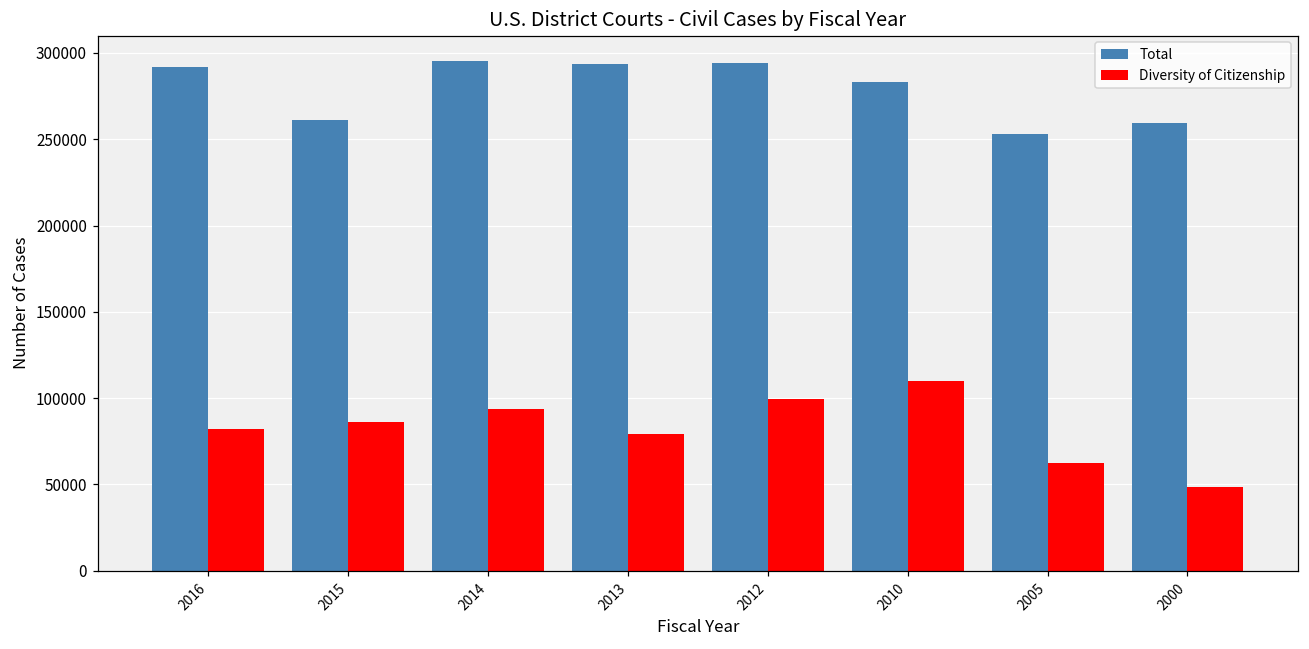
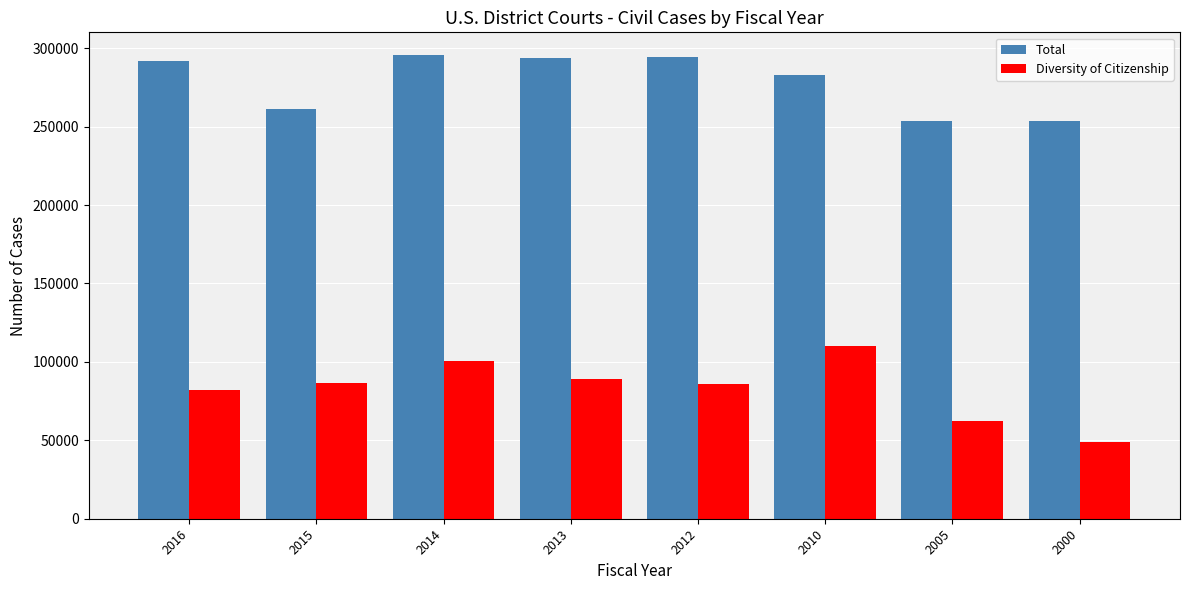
  {
    "Total": {
      "2016": 292000,
      "2015": 261000,
      "2014": 295000,
      "2013": 294000,
      "2012": 294000,
      "2010": 283000,
      "2005": 253000,
-     "2000": 260000
+     "2000": 253000
    },
    "Diversity of Citizenship": {
      "2016": 82000,
      "2015": 86000,
-     "2014": 94000,
-     "2013": 79000,
-     "2012": 100000,
+     "2014": 100000,
+     "2013": 89000,
+     "2012": 86000,
      "2010": 110000,
      "2005": 62000,
      "2000": 49000
    }
  }
